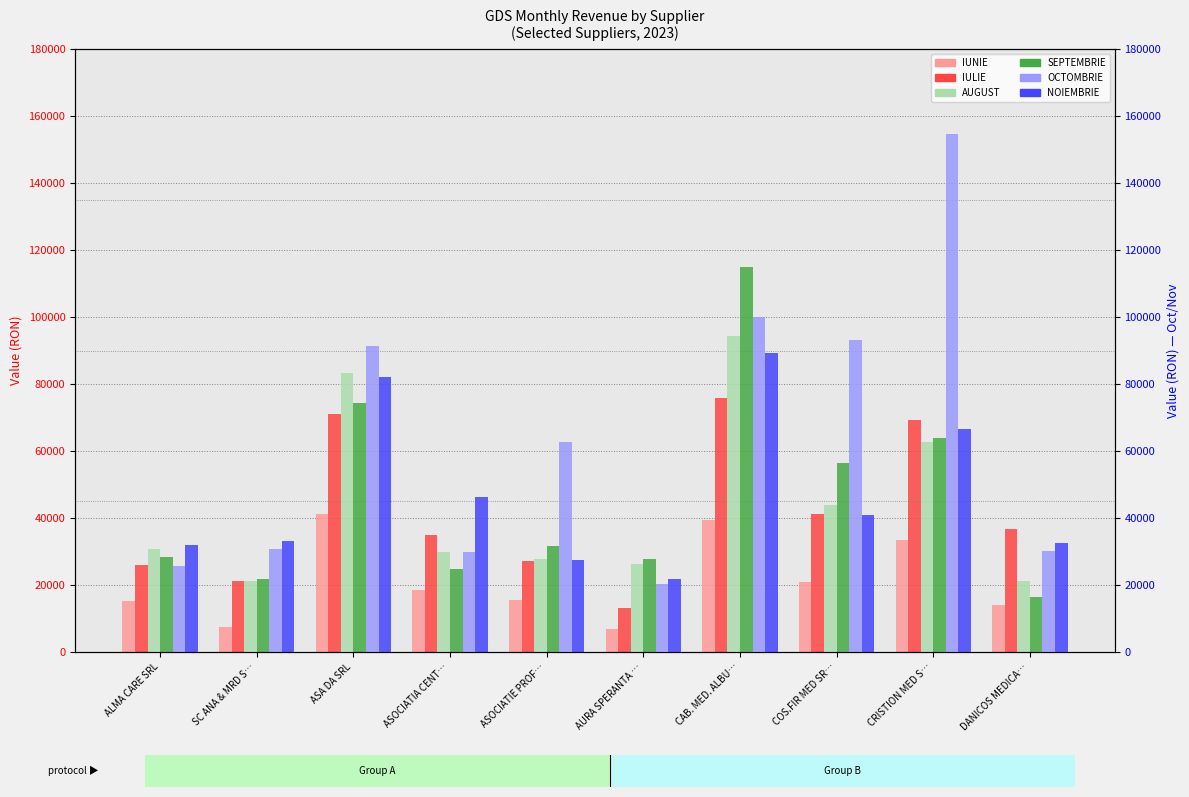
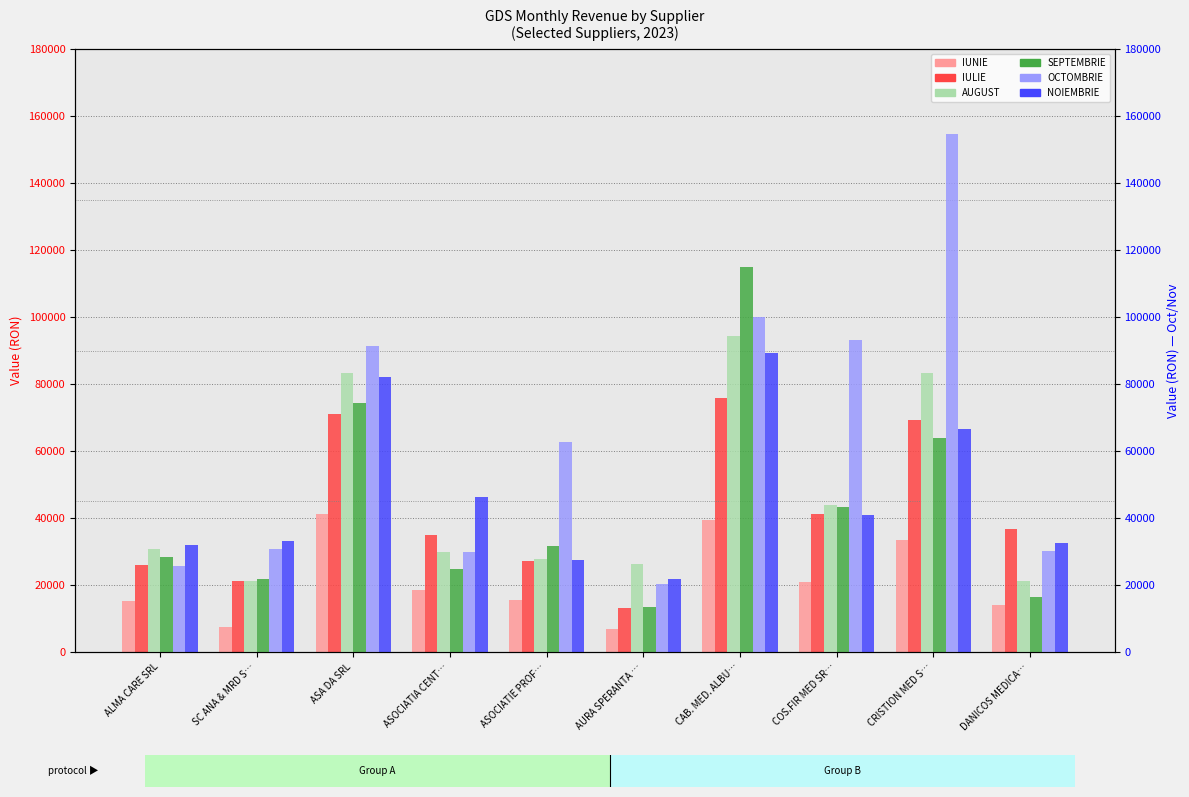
  {
    "GDS Monthly Revenue by Supplier (Selected Suppliers, 2023)": {
      "IUNIE": {
        "ALMA CARE SRL": 15000,
        "SC ANA & MRD S…": 7000,
        "ASA DA SRL": 41000,
        "ASOCIATIA CENT…": 19000,
        "ASOCIATIE PROF…": 15000,
        "AURA SPERANTA …": 7000,
        "CAB. MED. ALBU…": 40000,
        "COS.FIR MED SR…": 21000,
        "CRISTION MED S…": 33000,
        "DANICOS MEDICA…": 14000
      },
      "IULIE": {
        "ALMA CARE SRL": 26000,
        "SC ANA & MRD S…": 21000,
        "ASA DA SRL": 71000,
        "ASOCIATIA CENT…": 35000,
        "ASOCIATIE PROF…": 27000,
        "AURA SPERANTA …": 13000,
        "CAB. MED. ALBU…": 76000,
        "COS.FIR MED SR…": 41000,
        "CRISTION MED S…": 69000,
        "DANICOS MEDICA…": 37000
      },
      "AUGUST": {
        "ALMA CARE SRL": 31000,
        "SC ANA & MRD S…": 21000,
        "ASA DA SRL": 83000,
        "ASOCIATIA CENT…": 30000,
        "ASOCIATIE PROF…": 28000,
        "AURA SPERANTA …": 26000,
        "CAB. MED. ALBU…": 94000,
        "COS.FIR MED SR…": 44000,
-       "CRISTION MED S…": 63000,
+       "CRISTION MED S…": 83000,
        "DANICOS MEDICA…": 21000
      },
      "SEPTEMBRIE": {
        "ALMA CARE SRL": 29000,
        "SC ANA & MRD S…": 22000,
        "ASA DA SRL": 74000,
        "ASOCIATIA CENT…": 25000,
        "ASOCIATIE PROF…": 32000,
-       "AURA SPERANTA …": 28000,
+       "AURA SPERANTA …": 14000,
        "CAB. MED. ALBU…": 115000,
-       "COS.FIR MED SR…": 57000,
+       "COS.FIR MED SR…": 43000,
        "CRISTION MED S…": 64000,
        "DANICOS MEDICA…": 16000
      },
      "OCTOMBRIE": {
        "ALMA CARE SRL": 26000,
        "SC ANA & MRD S…": 31000,
        "ASA DA SRL": 91000,
        "ASOCIATIA CENT…": 30000,
        "ASOCIATIE PROF…": 63000,
        "AURA SPERANTA …": 20000,
        "CAB. MED. ALBU…": 100000,
        "COS.FIR MED SR…": 93000,
        "CRISTION MED S…": 155000,
        "DANICOS MEDICA…": 30000
      },
      "NOIEMBRIE": {
        "ALMA CARE SRL": 32000,
        "SC ANA & MRD S…": 33000,
        "ASA DA SRL": 82000,
        "ASOCIATIA CENT…": 46000,
        "ASOCIATIE PROF…": 28000,
        "AURA SPERANTA …": 22000,
        "CAB. MED. ALBU…": 89000,
        "COS.FIR MED SR…": 41000,
        "CRISTION MED S…": 67000,
        "DANICOS MEDICA…": 33000
      }
    }
  }
